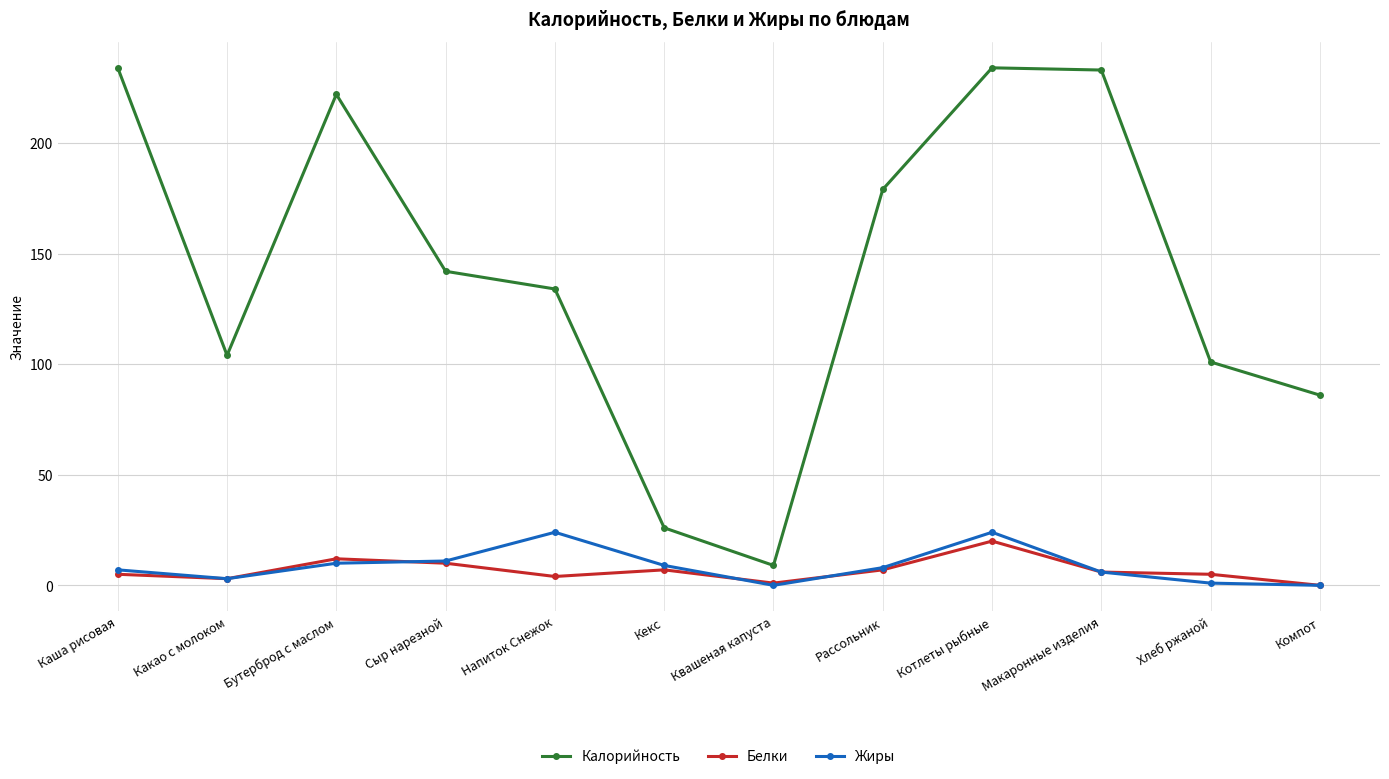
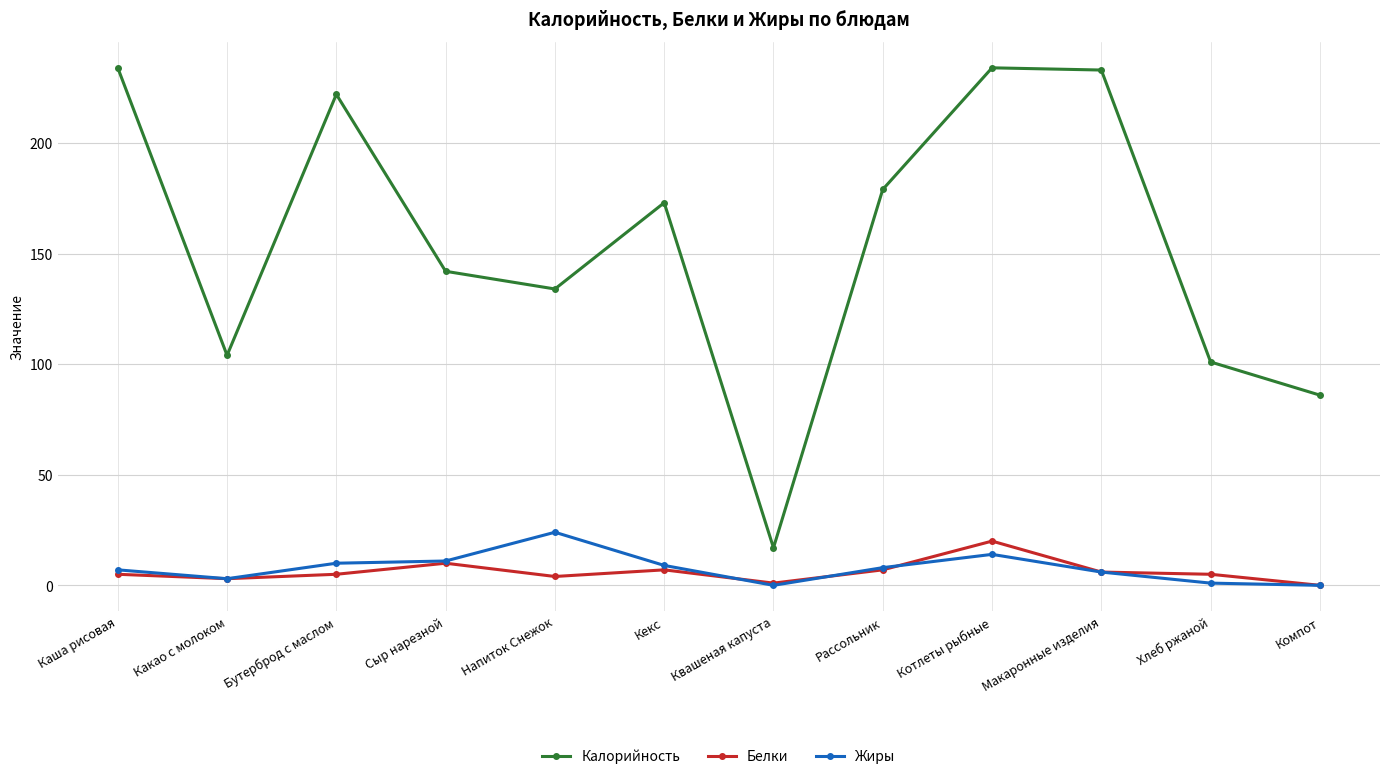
  {
    "Калорийность": {
      "Каша рисовая": 234,
      "Какао с молоком": 104,
      "Бутерброд с маслом": 222,
      "Сыр нарезной": 142,
      "Напиток Снежок": 134,
-     "Кекс": 26,
-     "Квашеная капуста": 9,
+     "Кекс": 173,
+     "Квашеная капуста": 17,
      "Рассольник": 179,
      "Котлеты рыбные": 234,
      "Макаронные изделия": 233,
      "Хлеб ржаной": 101,
      "Компот": 86
    },
    "Белки": {
      "Каша рисовая": 5,
-     "Бутерброд с маслом": 12,
+     "Бутерброд с маслом": 5,
      "Напиток Снежок": 4,
      "Кекс": 7,
      "Котлеты рыбные": 20,
      "Хлеб ржаной": 5
    },
    "Жиры": {
      "Каша рисовая": 7,
      "Бутерброд с маслом": 10,
      "Напиток Снежок": 24,
      "Кекс": 9,
-     "Котлеты рыбные": 24,
+     "Котлеты рыбные": 14,
      "Хлеб ржаной": 1
    }
  }
